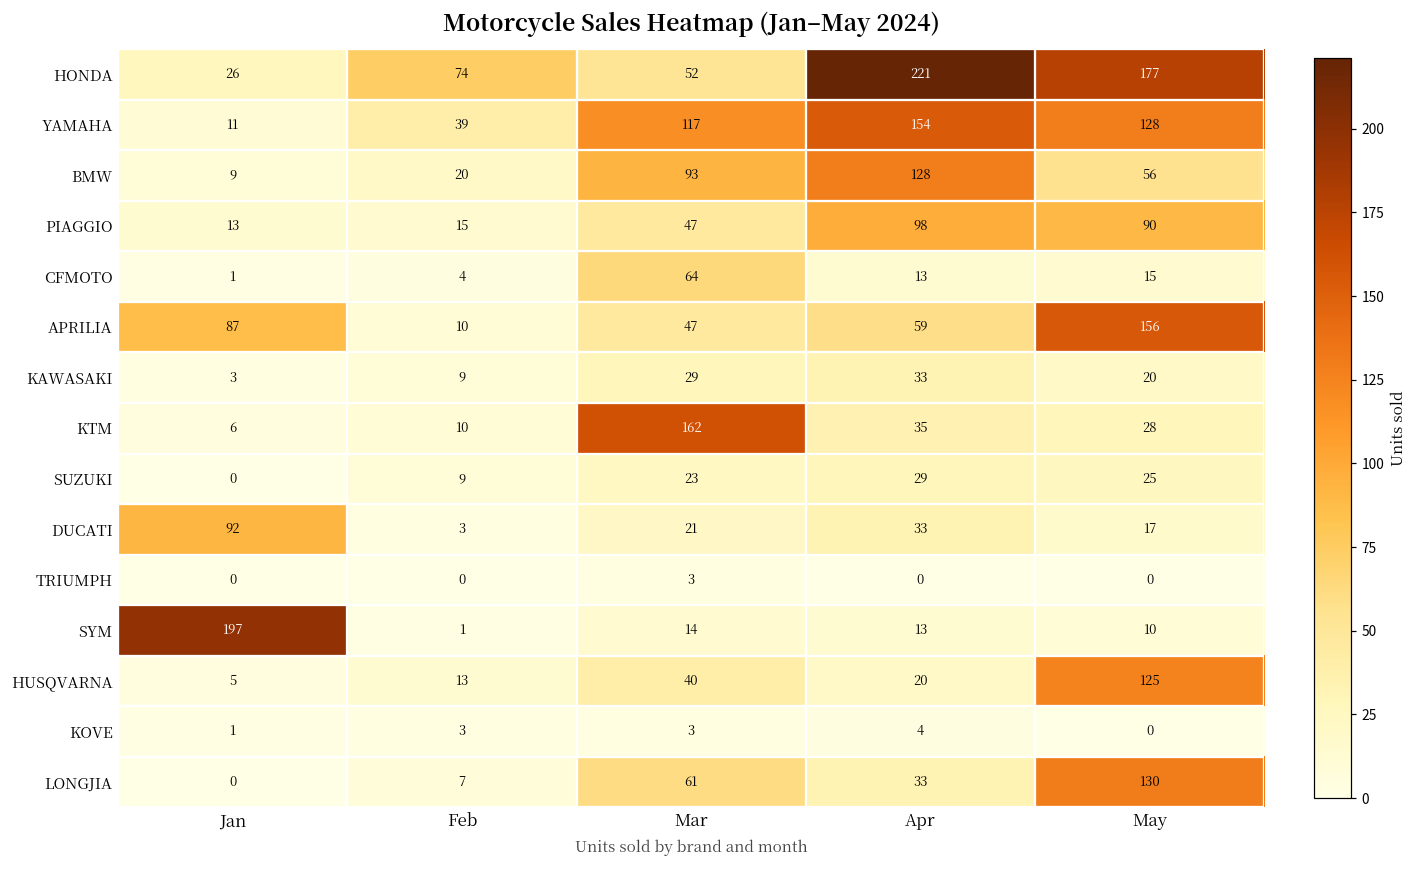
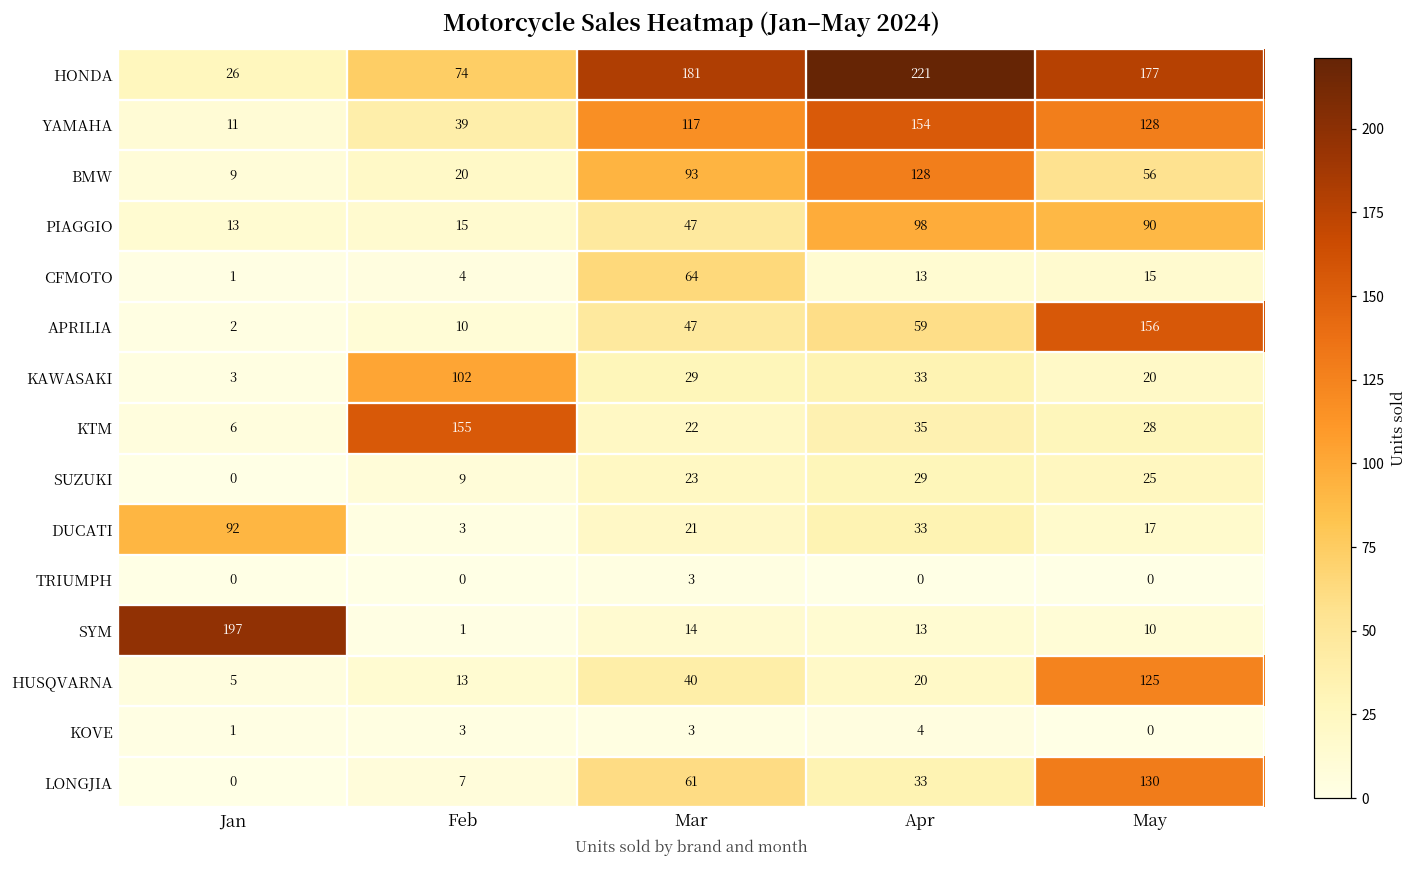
  {
    "HONDA": {
      "Jan": 26,
      "Feb": 74,
-     "Mar": 52,
+     "Mar": 181,
      "Apr": 221,
      "May": 177
    },
    "YAMAHA": {
      "Jan": 11,
      "Feb": 39,
      "Mar": 117,
      "Apr": 154,
      "May": 128
    },
    "BMW": {
      "Jan": 9,
      "Feb": 20,
      "Mar": 93,
      "Apr": 128,
      "May": 56
    },
    "PIAGGIO": {
      "Jan": 13,
      "Feb": 15,
      "Mar": 47,
      "Apr": 98,
      "May": 90
    },
    "CFMOTO": {
      "Jan": 1,
      "Feb": 4,
      "Mar": 64,
      "Apr": 13,
      "May": 15
    },
    "APRILIA": {
-     "Jan": 87,
+     "Jan": 2,
      "Feb": 10,
      "Mar": 47,
      "Apr": 59,
      "May": 156
    },
    "KAWASAKI": {
      "Jan": 3,
-     "Feb": 9,
+     "Feb": 102,
      "Mar": 29,
      "Apr": 33,
      "May": 20
    },
    "KTM": {
      "Jan": 6,
-     "Feb": 10,
-     "Mar": 162,
+     "Feb": 155,
+     "Mar": 22,
      "Apr": 35,
      "May": 28
    },
    "SUZUKI": {
      "Jan": 0,
      "Feb": 9,
      "Mar": 23,
      "Apr": 29,
      "May": 25
    },
    "DUCATI": {
      "Jan": 92,
      "Feb": 3,
      "Mar": 21,
      "Apr": 33,
      "May": 17
    },
    "TRIUMPH": {
      "Jan": 0,
      "Feb": 0,
      "Mar": 3,
      "Apr": 0,
      "May": 0
    },
    "SYM": {
      "Jan": 197,
      "Feb": 1,
      "Mar": 14,
      "Apr": 13,
      "May": 10
    },
    "HUSQVARNA": {
      "Jan": 5,
      "Feb": 13,
      "Mar": 40,
      "Apr": 20,
      "May": 125
    },
    "KOVE": {
      "Jan": 1,
      "Feb": 3,
      "Mar": 3,
      "Apr": 4,
      "May": 0
    },
    "LONGJIA": {
      "Jan": 0,
      "Feb": 7,
      "Mar": 61,
      "Apr": 33,
      "May": 130
    }
  }
